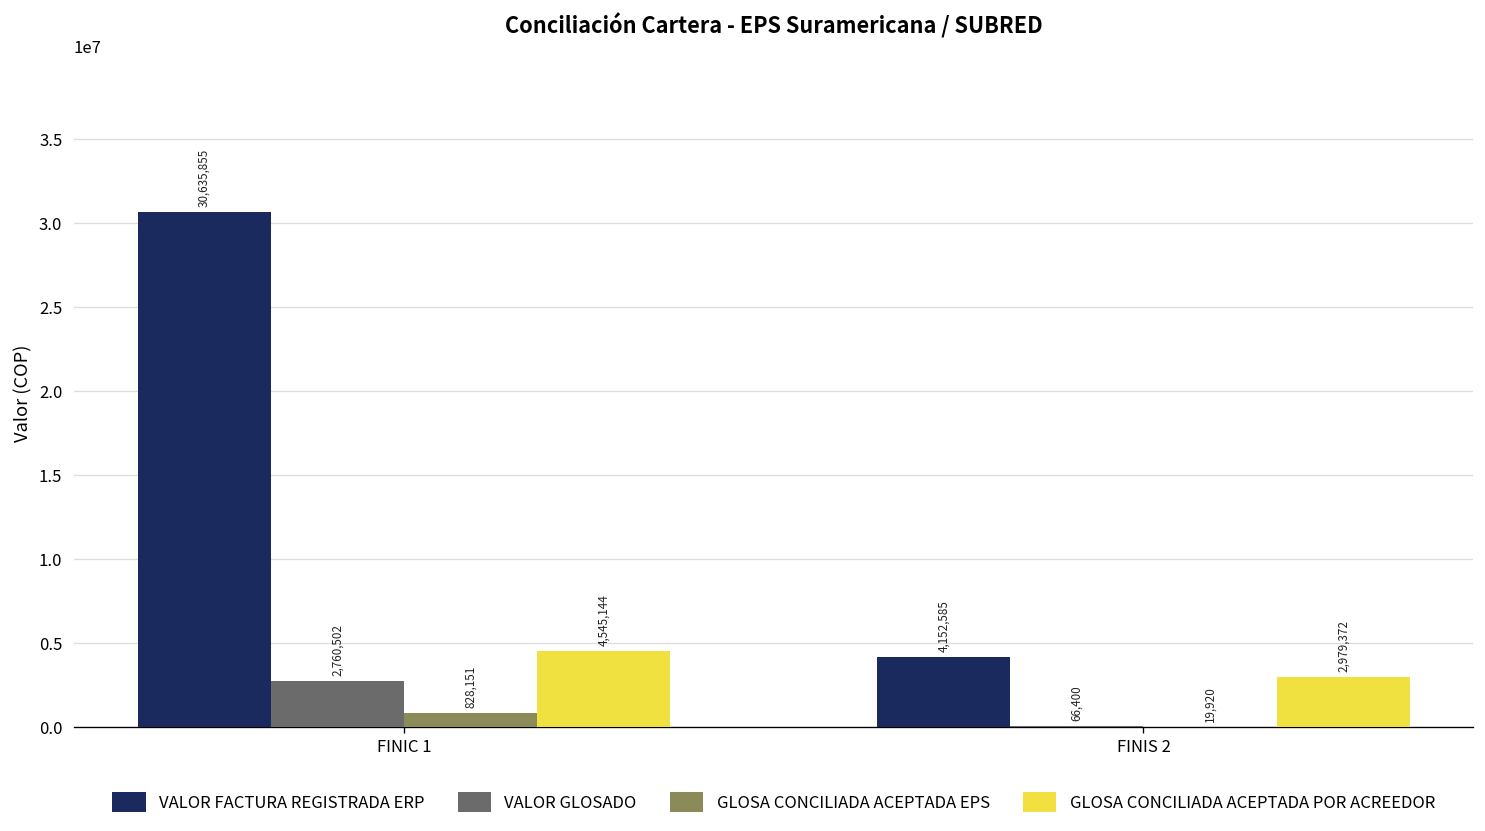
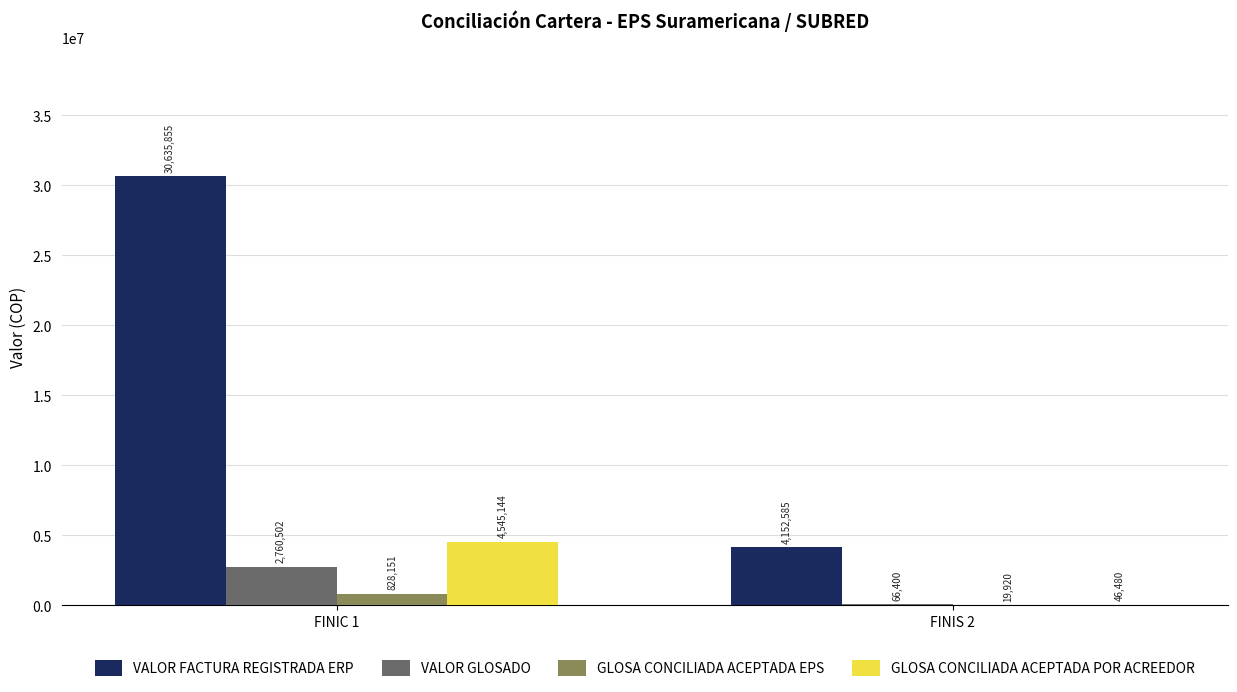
  {
    "VALOR FACTURA REGISTRADA ERP": {
      "FINIC 1": "30,635,855",
      "FINIS 2": "4,152,585"
    },
    "GLOSA CONCILIADA ACEPTADA POR ACREEDOR": {
      "FINIC 1": "4,545,144",
-     "FINIS 2": "2,979,372"
+     "FINIS 2": "46,480"
    }
  }
